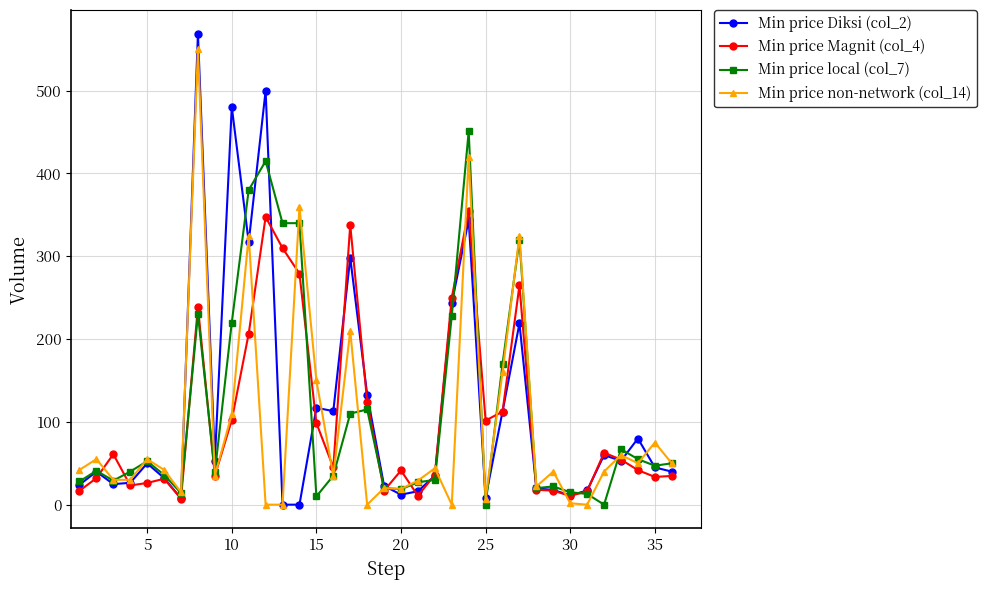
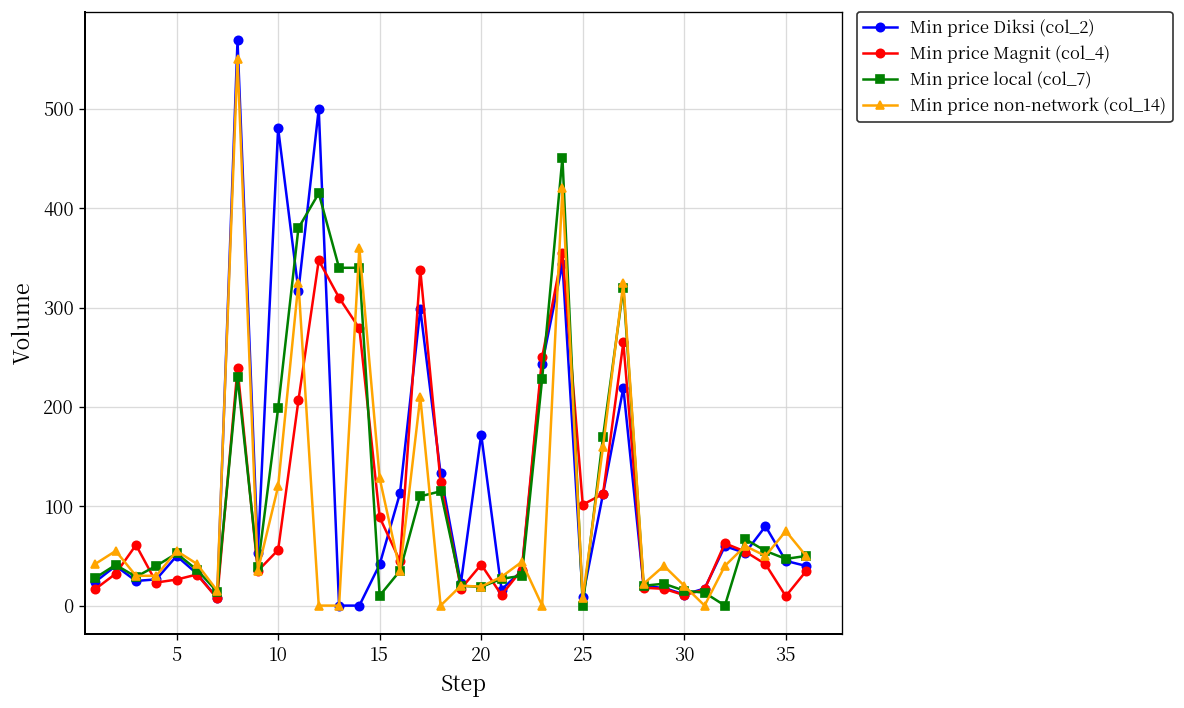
  {
    "Min price Diksi (col_2)": {
      "10": 480,
-     "15": 120,
-     "20": 10
+     "15": 40,
+     "20": 170
    },
    "Min price Magnit (col_4)": {
      "5": 30,
-     "10": 100,
-     "15": 100,
+     "10": 60,
+     "15": 90,
      "20": 40,
      "25": 100,
-     "35": 30
+     "35": 10
    },
    "Min price local (col_7)": {
-     "10": 220,
+     "10": 200,
      "15": 10,
      "25": 0,
      "30": 20
    },
    "Min price non-network (col_14)": {
-     "10": 110,
-     "15": 150,
-     "30": 0,
+     "10": 120,
+     "15": 130,
+     "30": 20,
      "35": 80
    }
  }
